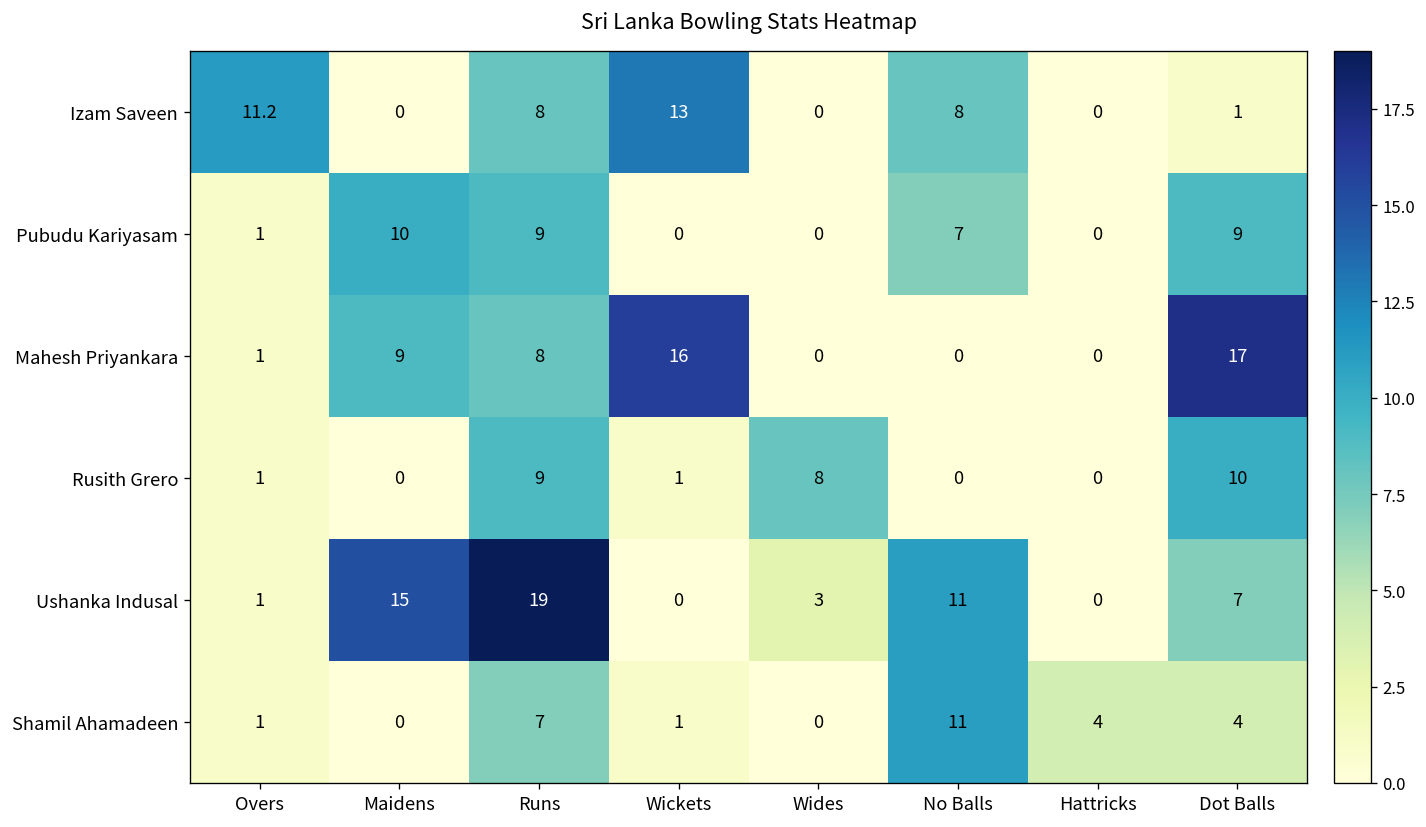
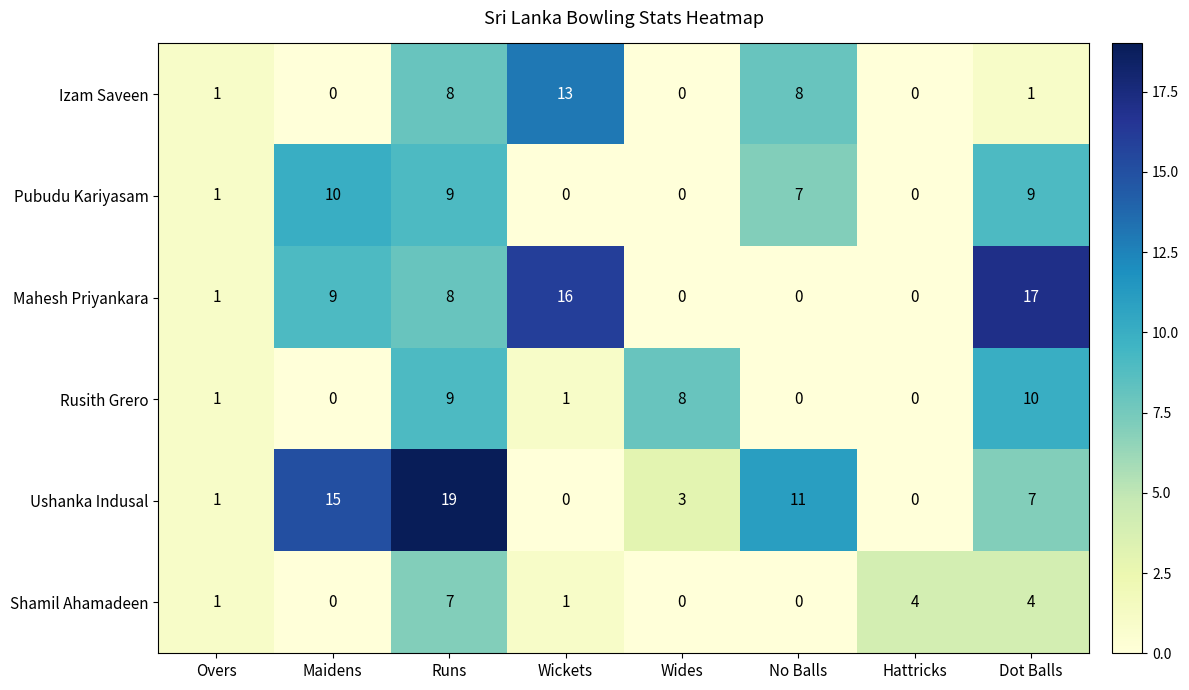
  {
    "Izam Saveen": {
-     "Overs": 11.2,
+     "Overs": 1,
      "Maidens": 0,
      "Runs": 8,
      "Wickets": 13,
      "Wides": 0,
      "No Balls": 8,
      "Hattricks": 0,
      "Dot Balls": 1
    },
    "Pubudu Kariyasam": {
      "Overs": 1,
      "Maidens": 10,
      "Runs": 9,
      "Wickets": 0,
      "Wides": 0,
      "No Balls": 7,
      "Hattricks": 0,
      "Dot Balls": 9
    },
    "Mahesh Priyankara": {
      "Overs": 1,
      "Maidens": 9,
      "Runs": 8,
      "Wickets": 16,
      "Wides": 0,
      "No Balls": 0,
      "Hattricks": 0,
      "Dot Balls": 17
    },
    "Rusith Grero": {
      "Overs": 1,
      "Maidens": 0,
      "Runs": 9,
      "Wickets": 1,
      "Wides": 8,
      "No Balls": 0,
      "Hattricks": 0,
      "Dot Balls": 10
    },
    "Ushanka Indusal": {
      "Overs": 1,
      "Maidens": 15,
      "Runs": 19,
      "Wickets": 0,
      "Wides": 3,
      "No Balls": 11,
      "Hattricks": 0,
      "Dot Balls": 7
    },
    "Shamil Ahamadeen": {
      "Overs": 1,
      "Maidens": 0,
      "Runs": 7,
      "Wickets": 1,
      "Wides": 0,
-     "No Balls": 11,
+     "No Balls": 0,
      "Hattricks": 4,
      "Dot Balls": 4
    }
  }
